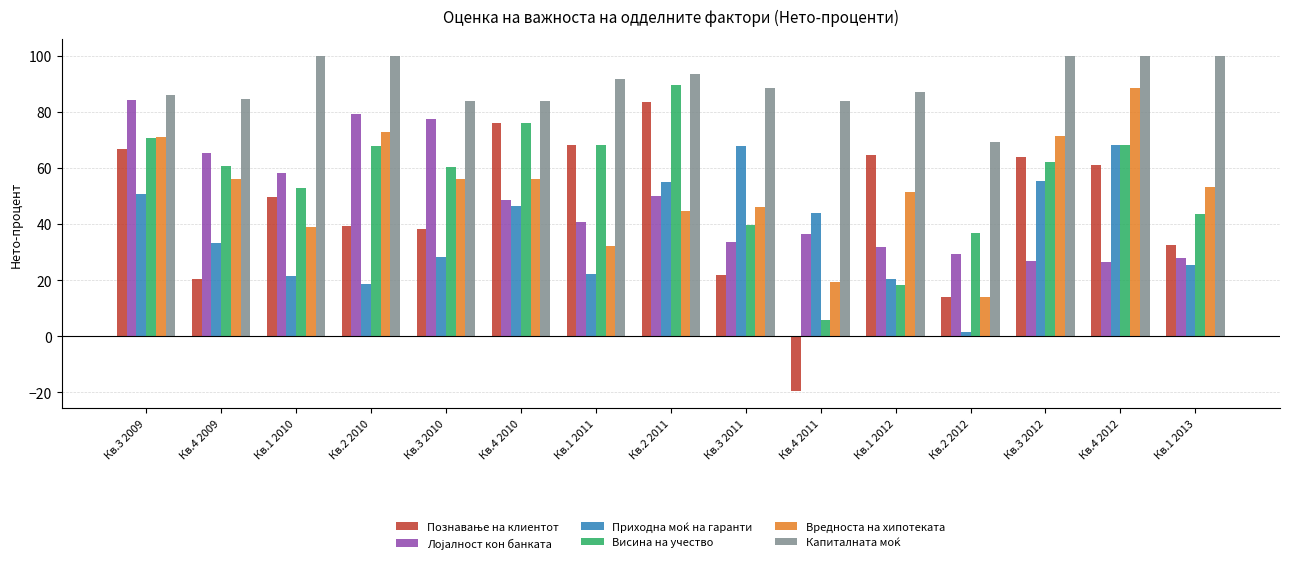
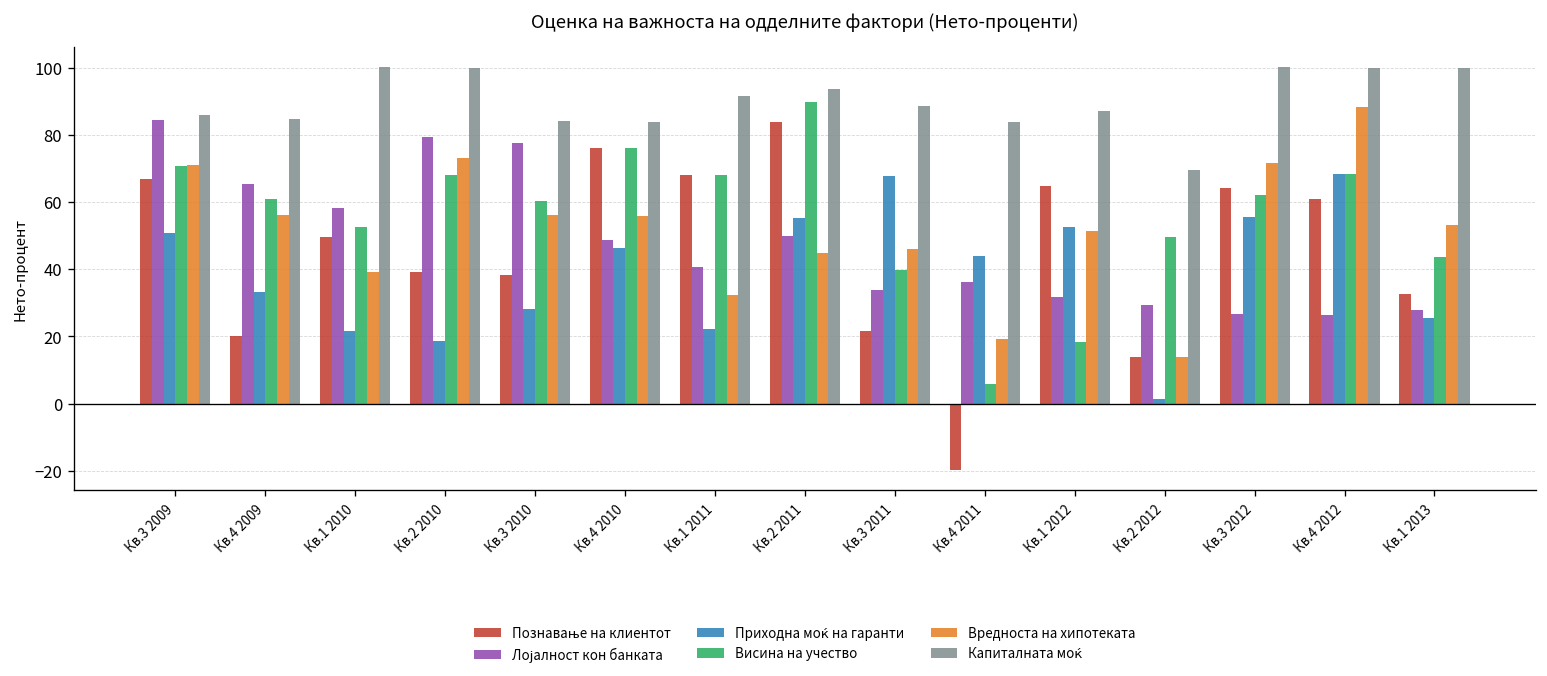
  {
    "Познавање на клиентот": {
      "Кв.3 2009": 67,
      "Кв.4 2009": 20,
      "Кв.1 2010": 50,
      "Кв.2 2010": 39,
      "Кв.3 2010": 38,
      "Кв.4 2010": 76,
      "Кв.1 2011": 68,
      "Кв.2 2011": 84,
      "Кв.3 2011": 22,
      "Кв.4 2011": -20,
      "Кв.1 2012": 65,
      "Кв.2 2012": 14,
      "Кв.3 2012": 64,
      "Кв.4 2012": 61,
      "Кв.1 2013": 33
    },
    "Лојалност кон банката": {
      "Кв.3 2009": 84,
      "Кв.4 2009": 65,
      "Кв.1 2010": 58,
      "Кв.2 2010": 79,
      "Кв.3 2010": 78,
      "Кв.4 2010": 49,
      "Кв.1 2011": 41,
      "Кв.2 2011": 50,
      "Кв.3 2011": 34,
      "Кв.4 2011": 36,
      "Кв.1 2012": 32,
      "Кв.2 2012": 29,
      "Кв.3 2012": 27,
      "Кв.4 2012": 27,
      "Кв.1 2013": 28
    },
    "Приходна моќ на гаранти": {
      "Кв.3 2009": 51,
      "Кв.4 2009": 33,
      "Кв.1 2010": 22,
      "Кв.2 2010": 19,
      "Кв.3 2010": 28,
      "Кв.4 2010": 46,
      "Кв.1 2011": 22,
      "Кв.2 2011": 55,
      "Кв.3 2011": 68,
      "Кв.4 2011": 44,
-     "Кв.1 2012": 20,
+     "Кв.1 2012": 53,
      "Кв.2 2012": 2,
      "Кв.3 2012": 56,
      "Кв.4 2012": 68,
      "Кв.1 2013": 25
    },
    "Висина на учество": {
      "Кв.3 2009": 71,
      "Кв.4 2009": 61,
      "Кв.1 2010": 53,
      "Кв.2 2010": 68,
      "Кв.3 2010": 60,
      "Кв.4 2010": 76,
      "Кв.1 2011": 68,
      "Кв.2 2011": 90,
      "Кв.3 2011": 40,
      "Кв.4 2011": 6,
      "Кв.1 2012": 18,
-     "Кв.2 2012": 37,
+     "Кв.2 2012": 50,
      "Кв.3 2012": 62,
      "Кв.4 2012": 68,
      "Кв.1 2013": 44
    },
    "Вредноста на хипотеката": {
      "Кв.3 2009": 71,
      "Кв.4 2009": 56,
      "Кв.1 2010": 39,
      "Кв.2 2010": 73,
      "Кв.3 2010": 56,
      "Кв.4 2010": 56,
      "Кв.1 2011": 32,
      "Кв.2 2011": 45,
      "Кв.3 2011": 46,
      "Кв.4 2011": 19,
      "Кв.1 2012": 52,
      "Кв.2 2012": 14,
      "Кв.3 2012": 72,
      "Кв.4 2012": 88,
      "Кв.1 2013": 53
    },
    "Капиталната моќ": {
      "Кв.3 2009": 86,
      "Кв.4 2009": 85,
      "Кв.1 2010": 100,
      "Кв.2 2010": 100,
      "Кв.3 2010": 84,
      "Кв.4 2010": 84,
      "Кв.1 2011": 92,
      "Кв.2 2011": 94,
      "Кв.3 2011": 89,
      "Кв.4 2011": 84,
      "Кв.1 2012": 87,
      "Кв.2 2012": 69,
      "Кв.3 2012": 100,
      "Кв.4 2012": 100,
      "Кв.1 2013": 100
    }
  }
